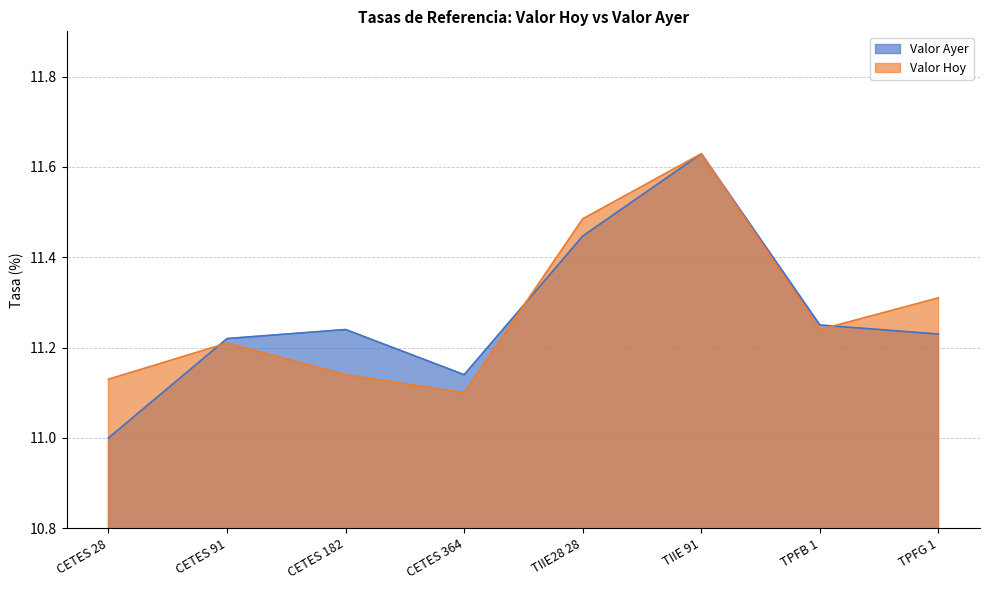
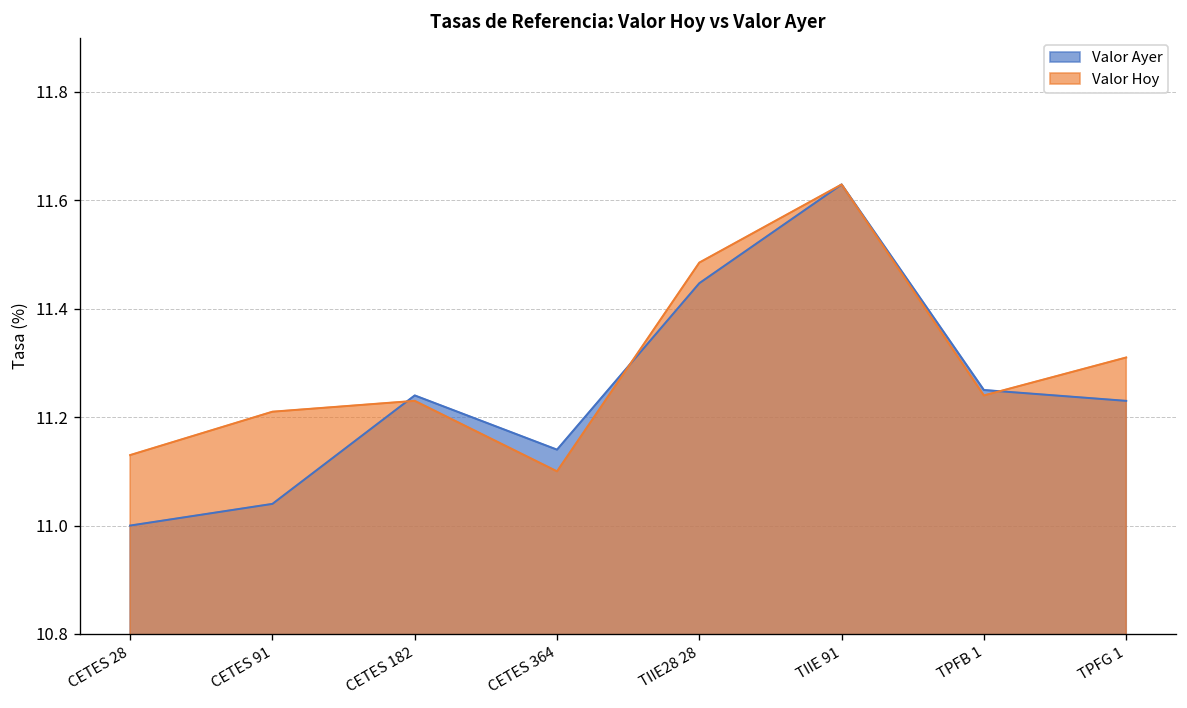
  {
    "Valor Ayer": {
      "CETES 28": 11.00,
-     "CETES 91": 11.22,
+     "CETES 91": 11.04,
      "CETES 182": 11.24,
      "CETES 364": 11.14,
      "TIIE28 28": 11.45,
      "TPFB 1": 11.25,
      "TPFG 1": 11.23
    },
    "Valor Hoy": {
      "CETES 28": 11.13,
      "CETES 91": 11.21,
-     "CETES 182": 11.14,
+     "CETES 182": 11.23,
      "CETES 364": 11.10,
      "TIIE28 28": 11.49,
      "TPFB 1": 11.24,
      "TPFG 1": 11.31
    }
  }
